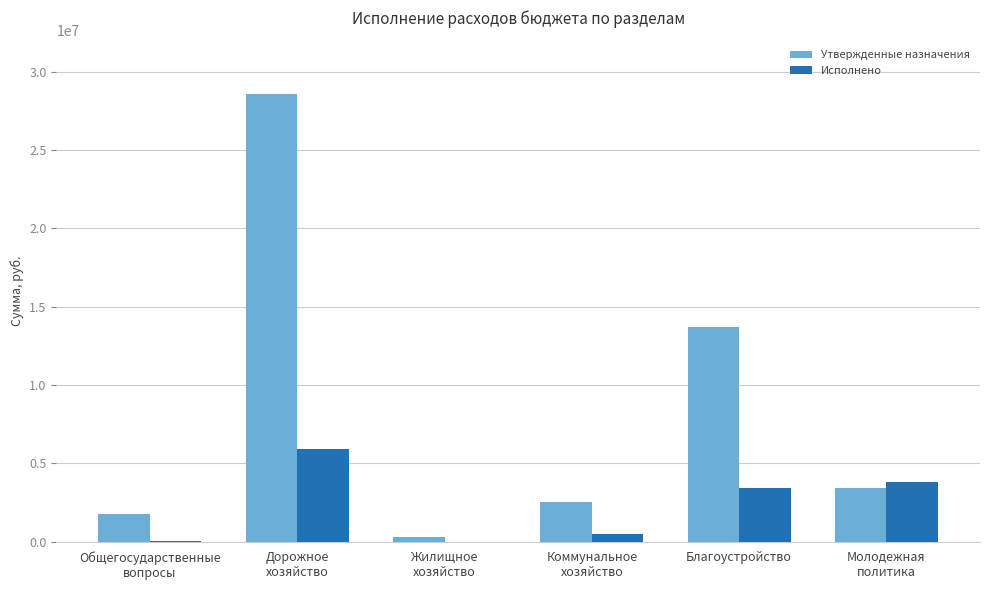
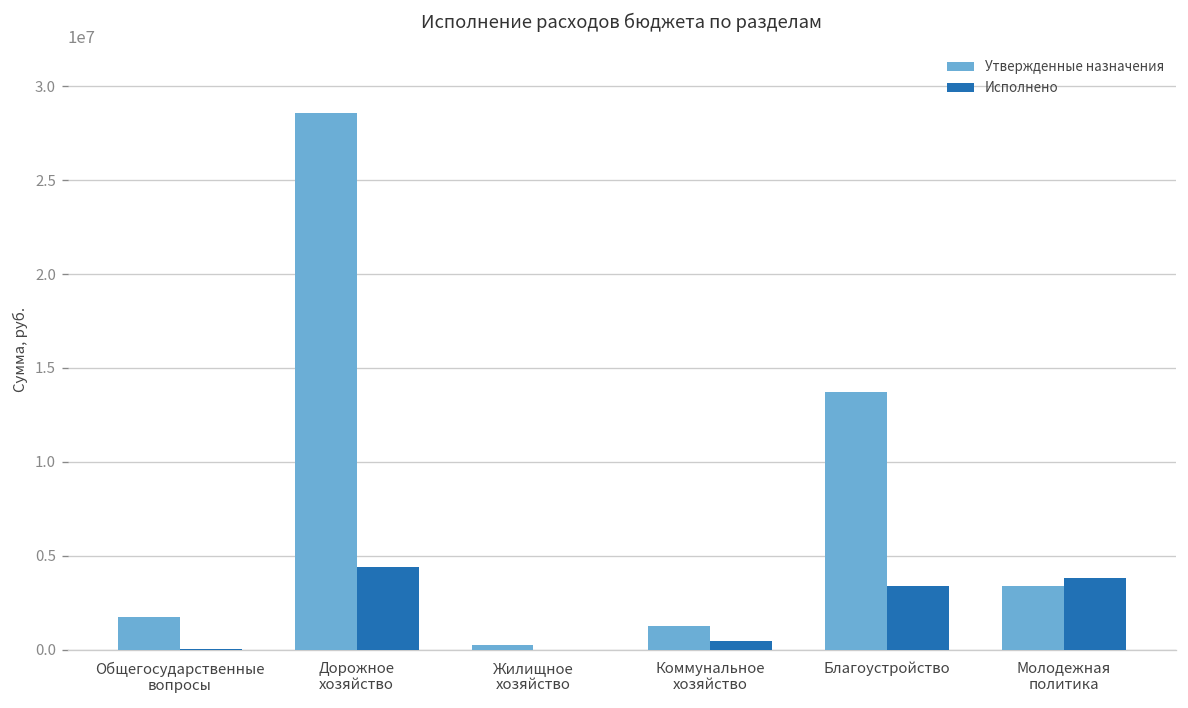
  {
    "Утвержденные назначения": {
      "Общегосударственные вопросы": 1800000,
      "Дорожное хозяйство": 28600000,
      "Жилищное хозяйство": 300000,
-     "Коммунальное хозяйство": 2500000,
+     "Коммунальное хозяйство": 1300000,
      "Благоустройство": 13700000,
      "Молодежная политика": 3400000
    },
    "Исполнено": {
-     "Дорожное хозяйство": 5900000,
+     "Дорожное хозяйство": 4400000,
      "Жилищное хозяйство": 0,
      "Коммунальное хозяйство": 500000,
      "Благоустройство": 3400000,
      "Молодежная политика": 3800000
    }
  }
